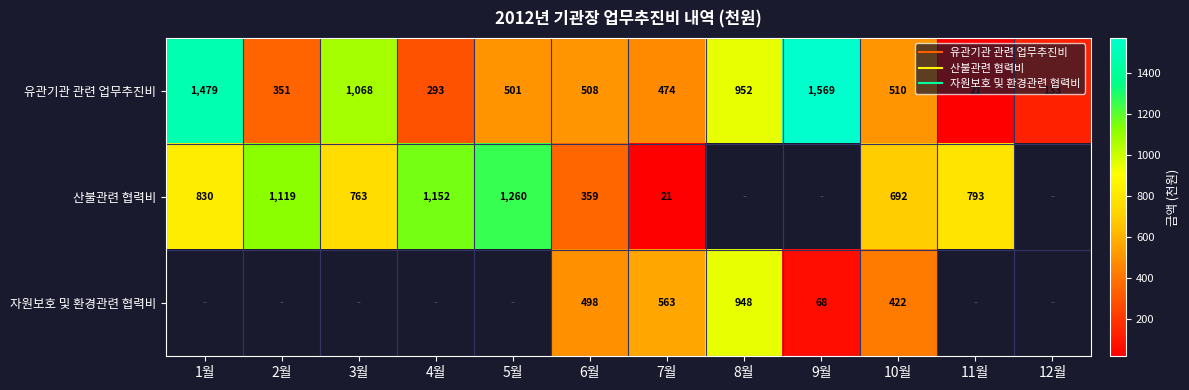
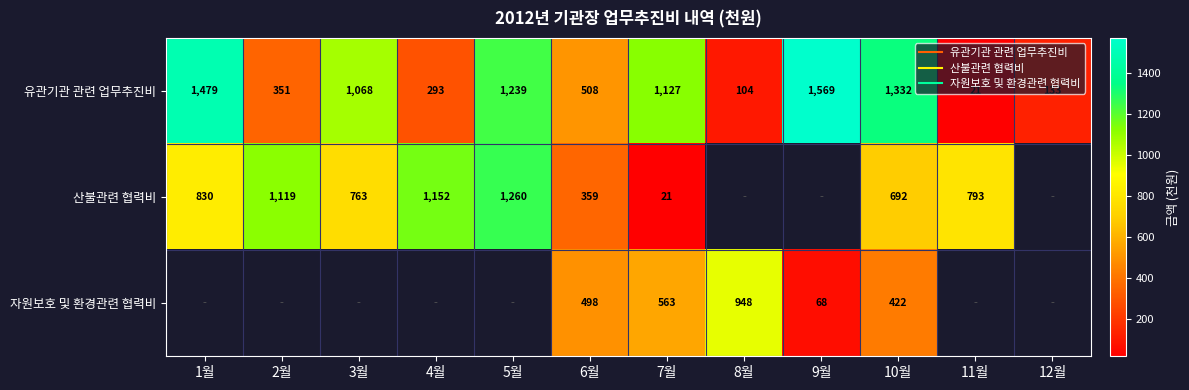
  {
    "유관기관 관련 업무추진비": {
      "1월": "1,479",
      "2월": "351",
      "3월": "1,068",
      "4월": "293",
-     "5월": "501",
+     "5월": "1,239",
      "6월": "508",
-     "7월": "474",
-     "8월": "952",
+     "7월": "1,127",
+     "8월": "104",
      "9월": "1,569",
-     "10월": "510"
+     "10월": "1,332"
    },
    "산불관련 협력비": {
      "1월": "830",
      "2월": "1,119",
      "3월": "763",
      "4월": "1,152",
      "5월": "1,260",
      "6월": "359",
      "7월": "21",
      "10월": "692",
      "11월": "793"
    },
    "자원보호 및 환경관련 협력비": {
      "6월": "498",
      "7월": "563",
      "8월": "948",
      "9월": "68",
      "10월": "422"
    }
  }
